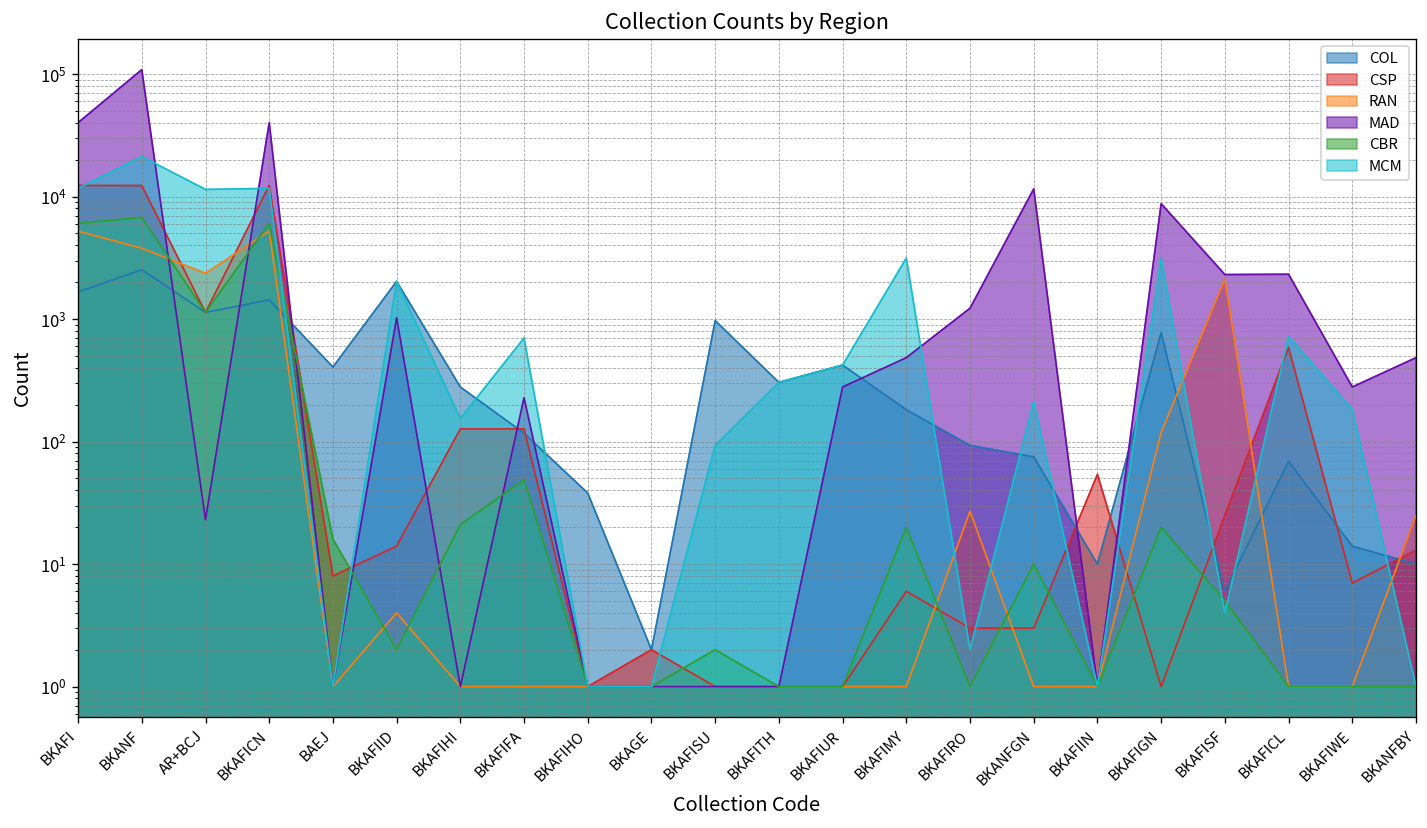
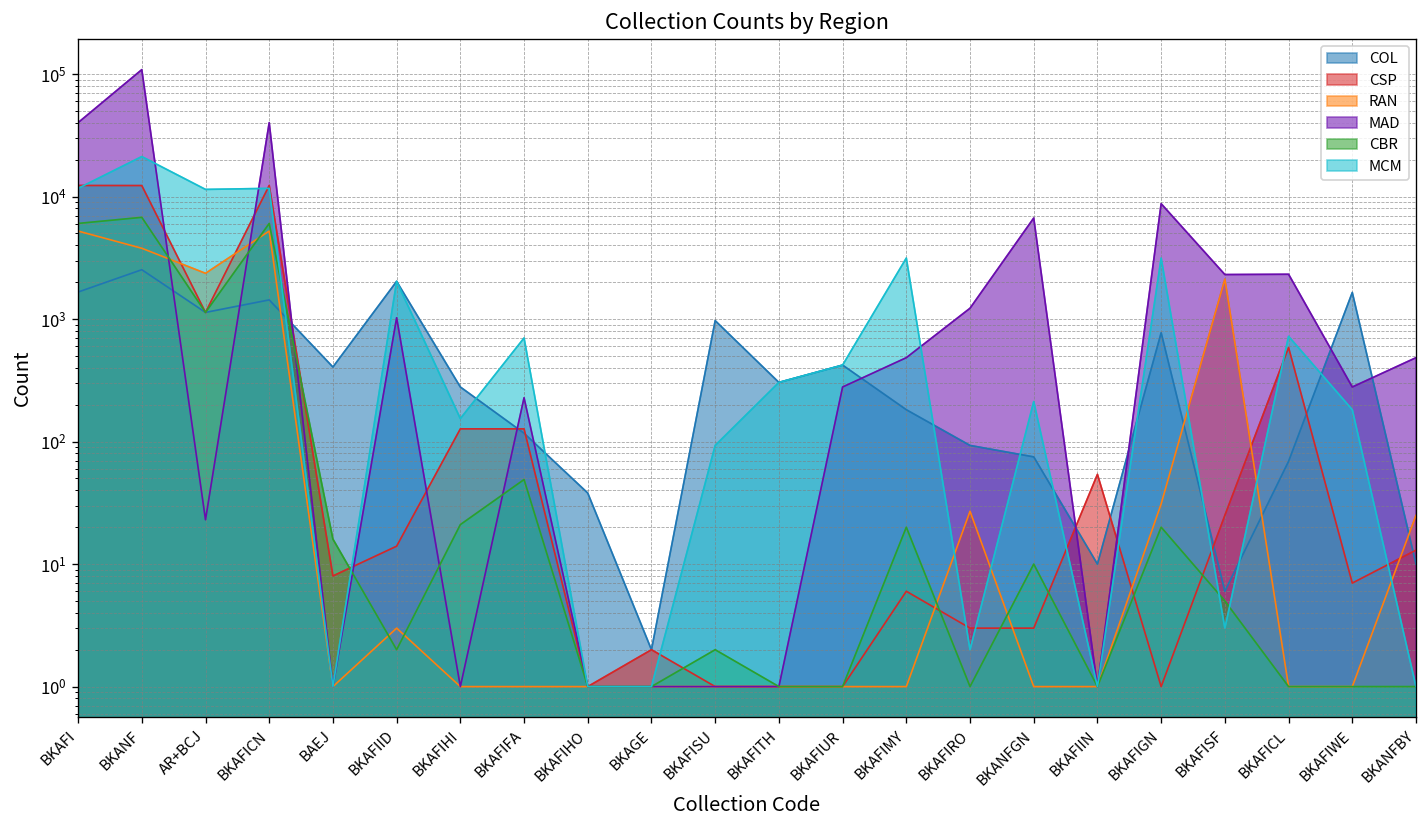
  {
    "COL": {
      "BKAFI": 1700,
      "BKANF": 2500,
      "BKAFICN": 1400,
      "BAEJ": 410,
      "BKAFIHI": 280,
      "BKAFIFA": 120,
      "BKAFIHO": 38,
      "BKAFISU": 1000,
      "BKAFIMY": 180,
      "BKAFIRO": 90,
      "BKANFGN": 80,
      "BKAFIIN": 10,
      "BKAFIGN": 800,
      "BKAFISF": 6,
      "BKAFICL": 70,
-     "BKAFIWE": 14,
+     "BKAFIWE": 1600,
      "BKANFBY": 10
    },
    "CSP": {
      "BKANF": 12000,
      "BAEJ": 8,
      "BKAFIID": 14,
      "BKAFIHI": 130,
      "BKAFIFA": 130,
      "BKAFIMY": 6,
      "BKAFIRO": 3.0,
      "BKANFGN": 3.0,
      "BKAFIIN": 50,
      "BKAFIGN": 1.0,
      "BKAFISF": 25,
      "BKAFICL": 600,
      "BKAFIWE": 7,
      "BKANFBY": 13
    },
    "RAN": {
      "BKAFI": 5000,
      "BKANF": 3800,
      "AR+BCJ": 2400,
      "BKAFICN": 5000,
-     "BKAFIID": 4.0,
+     "BKAFIID": 3.0,
      "BKAFIFA": 1.0,
      "BKAFIMY": 1.0,
      "BKAFIRO": 27,
      "BKANFGN": 1.0,
-     "BKAFIGN": 120,
+     "BKAFIGN": 31,
      "BKAFISF": 2100,
      "BKANFBY": 25
    },
    "MAD": {
      "BKAFI": 40000,
      "BKANF": 110000,
      "AR+BCJ": 23,
      "BKAFICN": 40000,
      "BKAFIID": 1000,
      "BKAFIFA": 230,
      "BKAFIUR": 280,
      "BKAFIMY": 500,
      "BKAFIRO": 1200,
-     "BKANFGN": 12000,
+     "BKANFGN": 7000,
      "BKAFIGN": 9000,
      "BKAFISF": 2300,
      "BKAFICL": 2300,
      "BKAFIWE": 280,
      "BKANFBY": 500
    },
    "CBR": {
      "BKAFI": 6000,
      "BKANF": 7000,
      "BKAFICN": 6000,
      "BAEJ": 16,
      "BKAFIID": 2.0,
      "BKAFIHI": 21,
      "BKAFIFA": 50,
      "BKAFISU": 2.0,
      "BKAFIMY": 20,
      "BKAFIRO": 1.0,
      "BKANFGN": 10,
      "BKAFIGN": 20,
      "BKAFISF": 5
    },
    "MCM": {
      "BKANF": 21000,
      "AR+BCJ": 11000,
      "BKAFIHI": 150,
      "BKAFIFA": 700,
      "BKAFISU": 90,
      "BKAFIMY": 3100,
      "BKAFIRO": 2.0,
      "BKANFGN": 210,
      "BKAFIGN": 3100,
-     "BKAFISF": 4.0,
+     "BKAFISF": 3.0,
      "BKAFICL": 700,
      "BKAFIWE": 180
    }
  }
